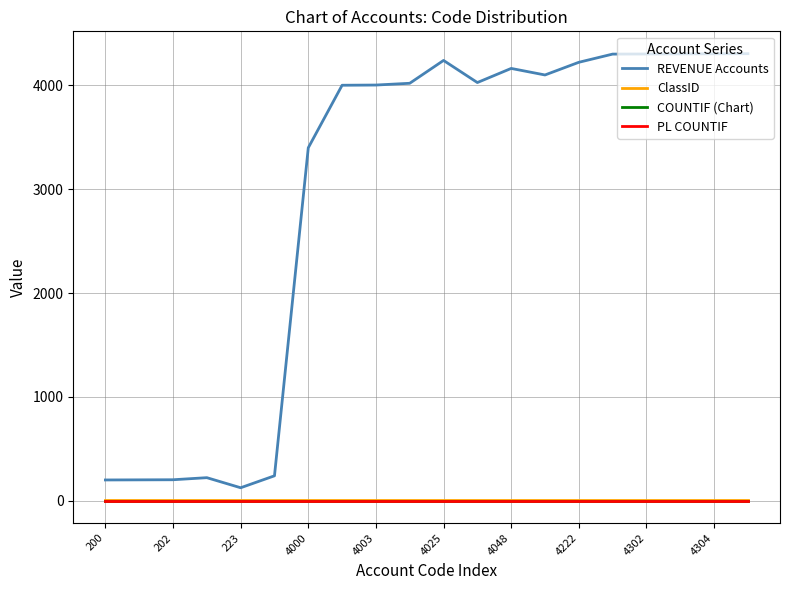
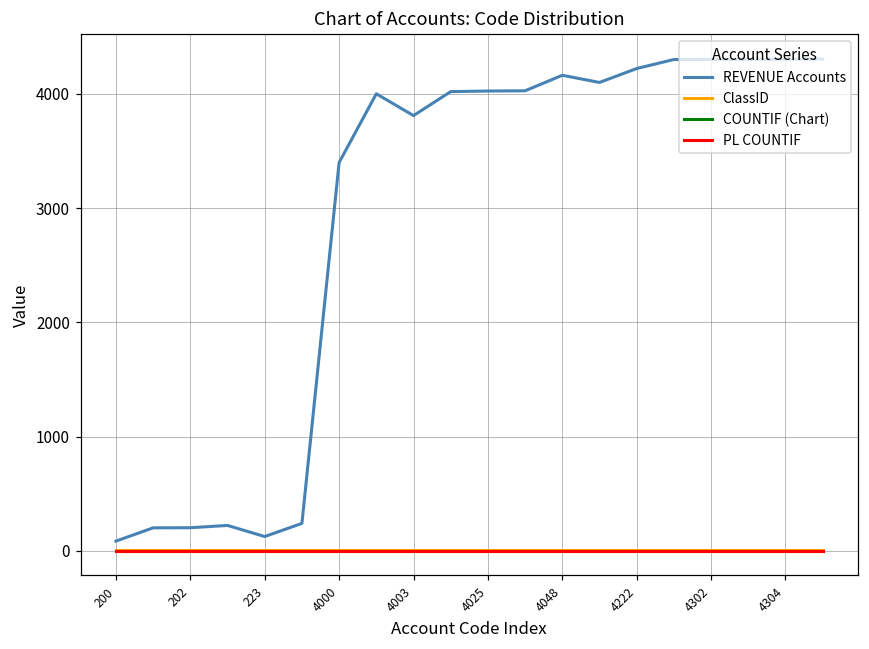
  {
    "REVENUE Accounts": {
-     "200": 200,
+     "200": 90,
      "202": 200,
      "223": 130,
      "4000": 3400,
-     "4003": 4000,
-     "4025": 4240,
+     "4003": 3810,
+     "4025": 4030,
      "4048": 4160,
      "4222": 4220
    }
  }
